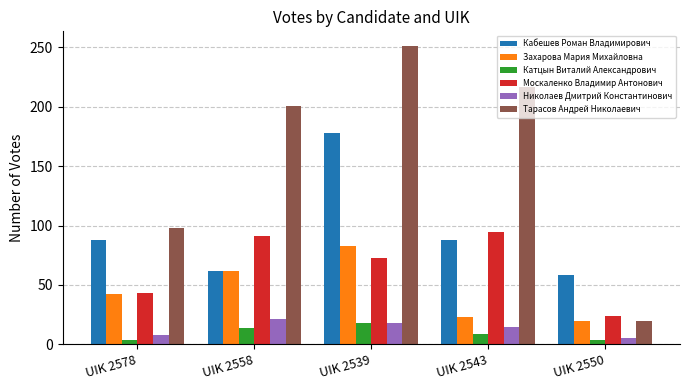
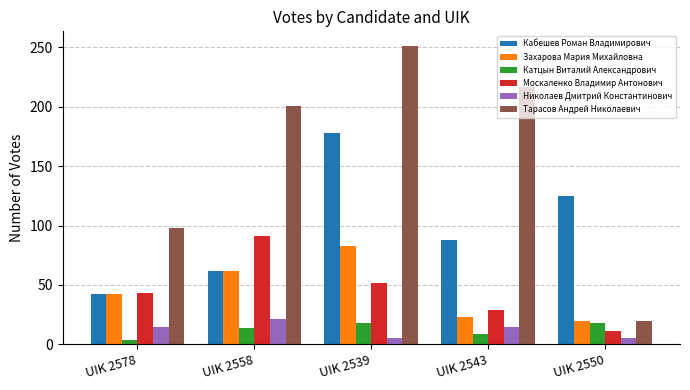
  {
    "Кабешев Роман Владимирович": {
-     "UIK 2578": 88,
+     "UIK 2578": 42,
      "UIK 2558": 62,
      "UIK 2539": 178,
      "UIK 2543": 88,
-     "UIK 2550": 58
+     "UIK 2550": 125
    },
    "Захарова Мария Михайловна": {
      "UIK 2578": 42,
      "UIK 2558": 62,
      "UIK 2539": 83,
      "UIK 2543": 23,
      "UIK 2550": 20
    },
    "Катцын Виталий Александрович": {
      "UIK 2578": 4,
      "UIK 2558": 14,
      "UIK 2539": 18,
      "UIK 2543": 9,
-     "UIK 2550": 4
+     "UIK 2550": 18
    },
    "Москаленко Владимир Антонович": {
      "UIK 2578": 43,
      "UIK 2558": 91,
-     "UIK 2539": 73,
-     "UIK 2543": 95,
-     "UIK 2550": 24
+     "UIK 2539": 52,
+     "UIK 2543": 29,
+     "UIK 2550": 11
    },
    "Николаев Дмитрий Константинович": {
-     "UIK 2578": 8,
+     "UIK 2578": 15,
      "UIK 2558": 21,
-     "UIK 2539": 18,
+     "UIK 2539": 5,
      "UIK 2543": 15,
      "UIK 2550": 5
    },
    "Тарасов Андрей Николаевич": {
      "UIK 2578": 98,
      "UIK 2558": 201,
      "UIK 2539": 251,
      "UIK 2550": 20
    }
  }
